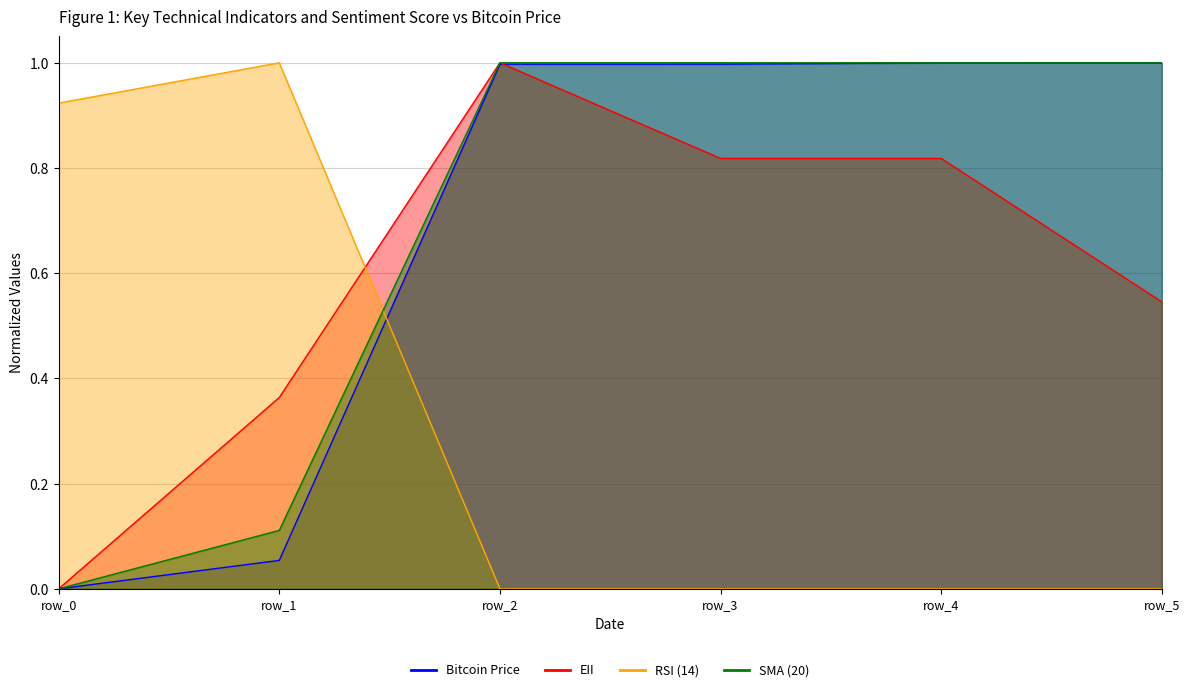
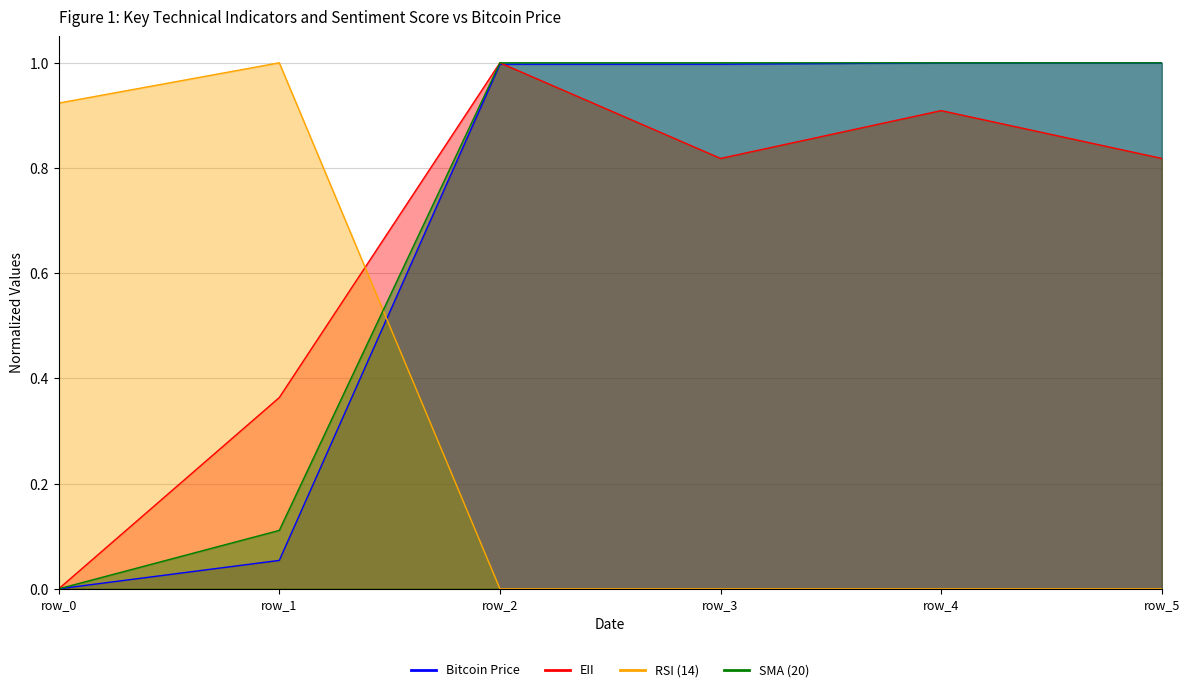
  {
    "Bitcoin Price": {
      "row_1": 0.05
    },
    "EII": {
      "row_1": 0.36,
      "row_3": 0.82,
-     "row_4": 0.82,
-     "row_5": 0.55
+     "row_4": 0.91,
+     "row_5": 0.82
    },
    "RSI (14)": {
      "row_0": 0.92,
      "row_1": 1.00,
      "row_2": 0.00,
      "row_3": 0.00,
      "row_4": 0.00,
      "row_5": 0.00
    },
    "SMA (20)": {
      "row_1": 0.11
    }
  }
